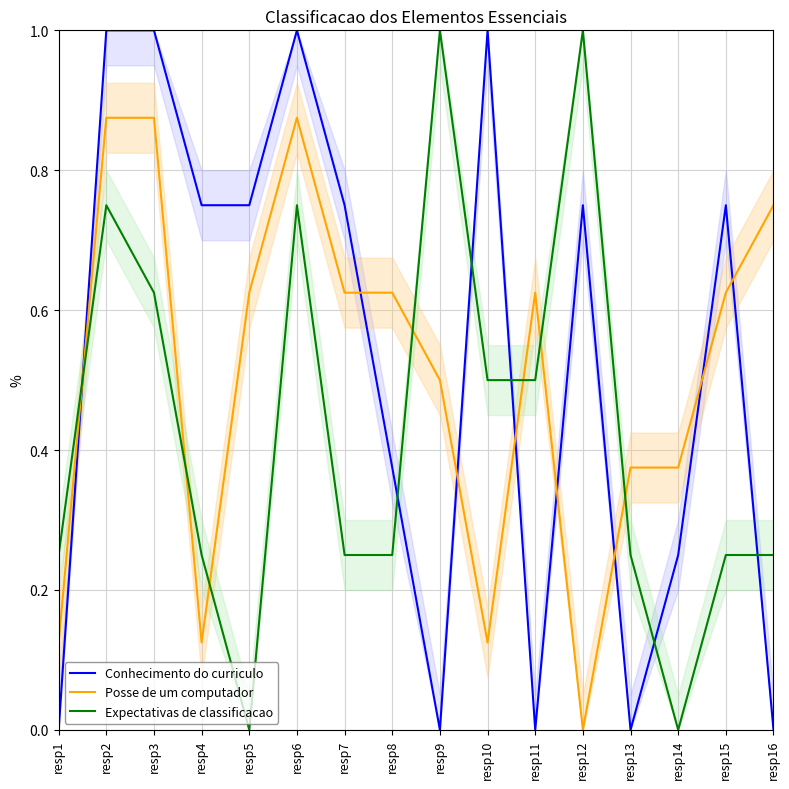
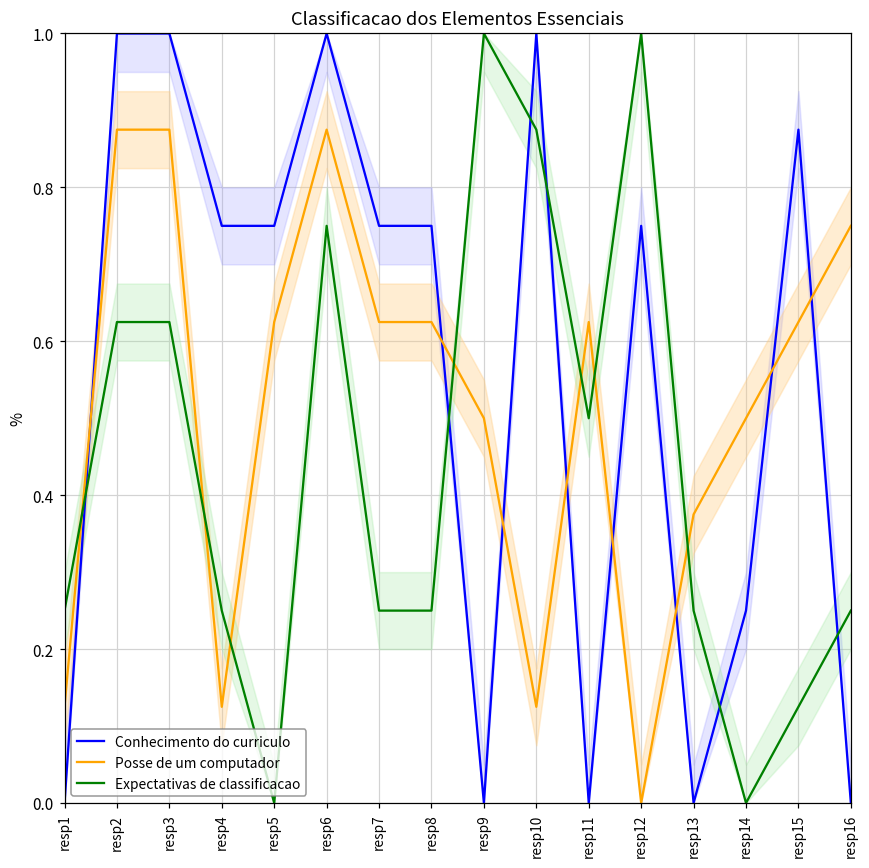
  {
    "Conhecimento do curriculo": {
      "resp1": 0.00,
      "resp4": 0.75,
      "resp5": 0.75,
      "resp7": 0.75,
-     "resp8": 0.38,
+     "resp8": 0.75,
      "resp9": 0.00,
      "resp11": 0.00,
      "resp12": 0.75,
      "resp13": 0.00,
      "resp14": 0.25,
-     "resp15": 0.75,
+     "resp15": 0.88,
      "resp16": 0.00
    },
    "Posse de um computador": {
      "resp1": 0.13,
      "resp2": 0.88,
      "resp3": 0.88,
      "resp4": 0.13,
      "resp5": 0.63,
      "resp6": 0.88,
      "resp7": 0.63,
      "resp8": 0.63,
      "resp9": 0.50,
      "resp10": 0.13,
      "resp11": 0.63,
      "resp12": 0.00,
      "resp13": 0.38,
-     "resp14": 0.38,
+     "resp14": 0.50,
      "resp15": 0.63,
      "resp16": 0.75
    },
    "Expectativas de classificacao": {
      "resp1": 0.25,
-     "resp2": 0.75,
+     "resp2": 0.63,
      "resp3": 0.63,
      "resp4": 0.25,
      "resp5": 0.00,
      "resp6": 0.75,
      "resp7": 0.25,
      "resp8": 0.25,
-     "resp10": 0.50,
+     "resp10": 0.88,
      "resp11": 0.50,
      "resp13": 0.25,
      "resp14": 0.00,
-     "resp15": 0.25,
+     "resp15": 0.13,
      "resp16": 0.25
    }
  }
